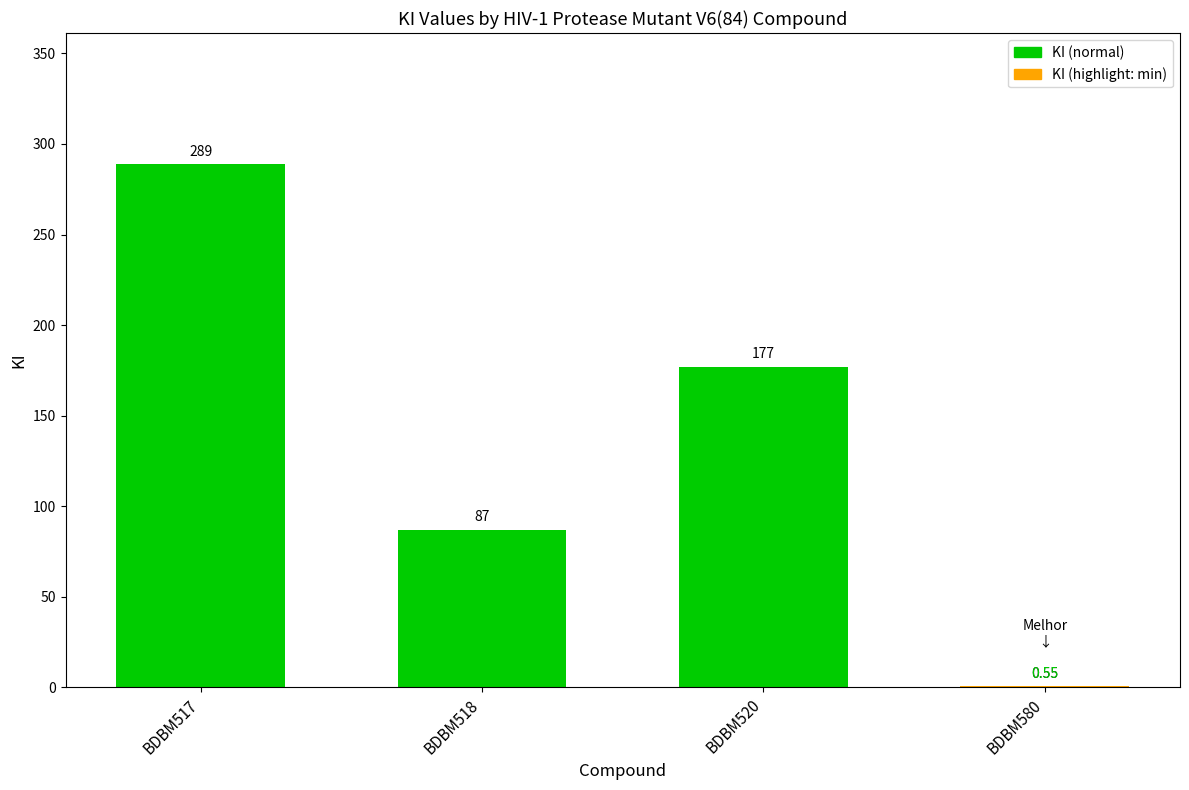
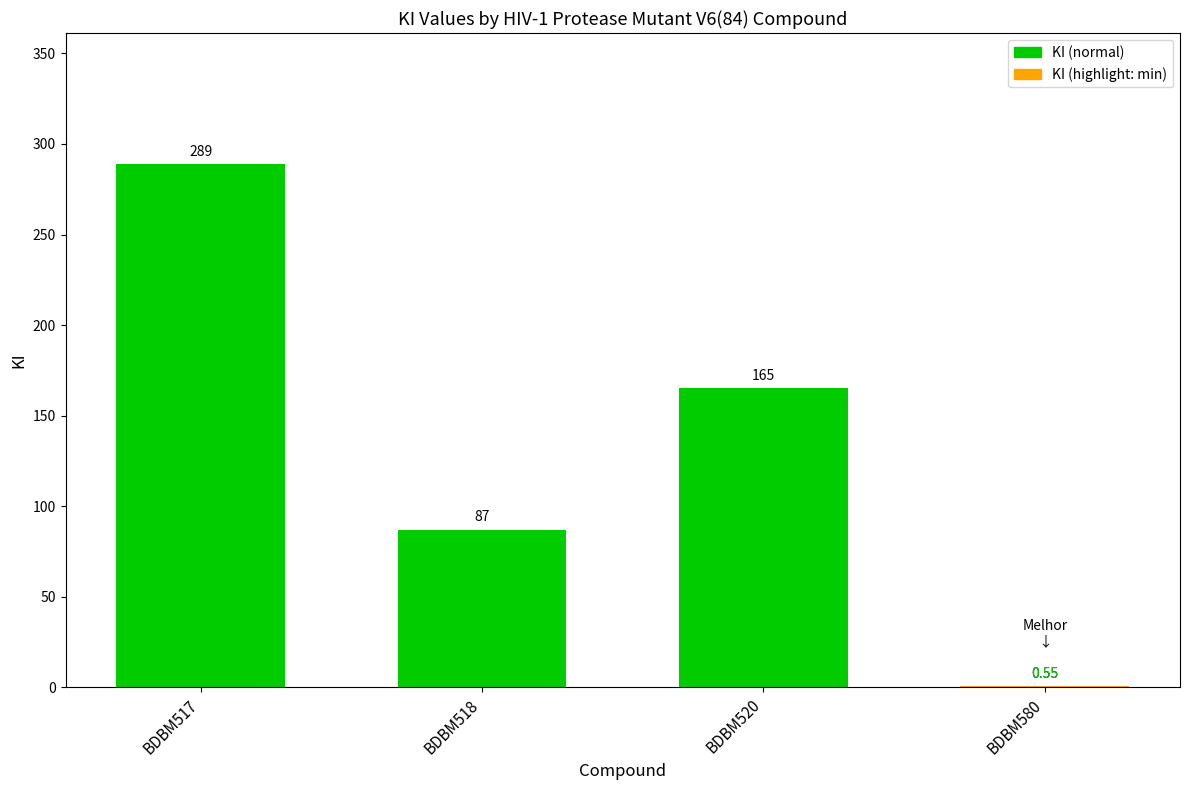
  {
    "BDBM517": 289,
    "BDBM518": 87,
-   "BDBM520": 177
+   "BDBM520": 165
  }
